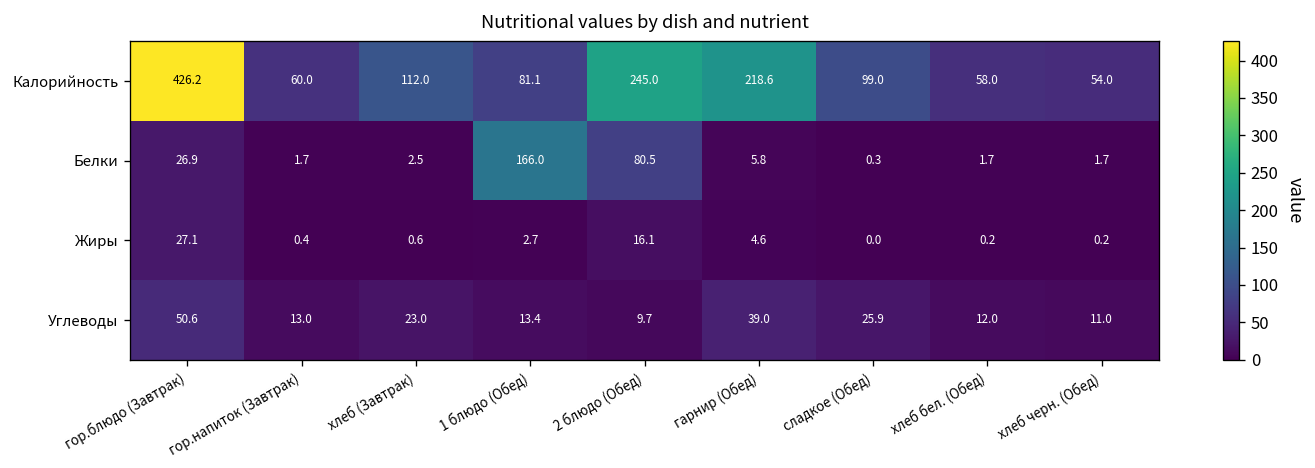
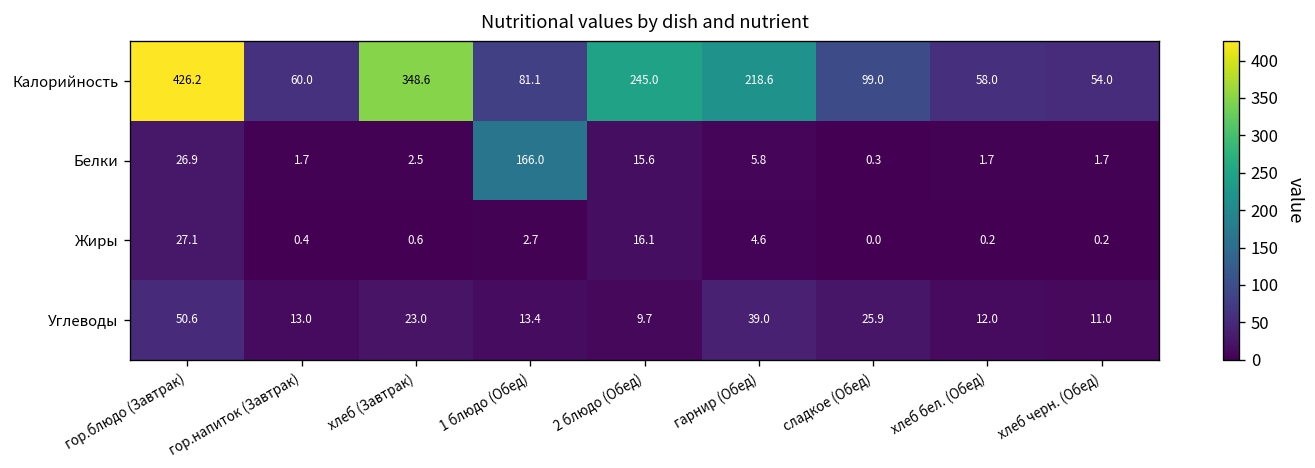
  {
    "Калорийность": {
      "гор.блюдо (Завтрак)": 426.2,
      "гор.напиток (Завтрак)": 60.0,
-     "хлеб (Завтрак)": 112.0,
+     "хлеб (Завтрак)": 348.6,
      "1 блюдо (Обед)": 81.1,
      "2 блюдо (Обед)": 245.0,
      "гарнир (Обед)": 218.6,
      "сладкое (Обед)": 99.0,
      "хлеб бел. (Обед)": 58.0,
      "хлеб черн. (Обед)": 54.0
    },
    "Белки": {
      "гор.блюдо (Завтрак)": 26.9,
      "гор.напиток (Завтрак)": 1.7,
      "хлеб (Завтрак)": 2.5,
      "1 блюдо (Обед)": 166.0,
-     "2 блюдо (Обед)": 80.5,
+     "2 блюдо (Обед)": 15.6,
      "гарнир (Обед)": 5.8,
      "сладкое (Обед)": 0.3,
      "хлеб бел. (Обед)": 1.7,
      "хлеб черн. (Обед)": 1.7
    },
    "Жиры": {
      "гор.блюдо (Завтрак)": 27.1,
      "гор.напиток (Завтрак)": 0.4,
      "хлеб (Завтрак)": 0.6,
      "1 блюдо (Обед)": 2.7,
      "2 блюдо (Обед)": 16.1,
      "гарнир (Обед)": 4.6,
      "сладкое (Обед)": 0.0,
      "хлеб бел. (Обед)": 0.2,
      "хлеб черн. (Обед)": 0.2
    },
    "Углеводы": {
      "гор.блюдо (Завтрак)": 50.6,
      "гор.напиток (Завтрак)": 13.0,
      "хлеб (Завтрак)": 23.0,
      "1 блюдо (Обед)": 13.4,
      "2 блюдо (Обед)": 9.7,
      "гарнир (Обед)": 39.0,
      "сладкое (Обед)": 25.9,
      "хлеб бел. (Обед)": 12.0,
      "хлеб черн. (Обед)": 11.0
    }
  }
